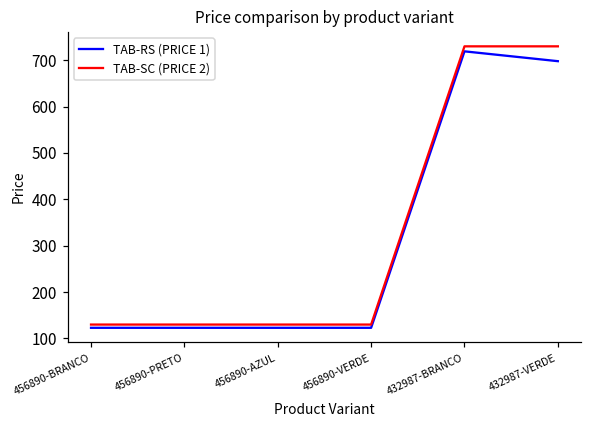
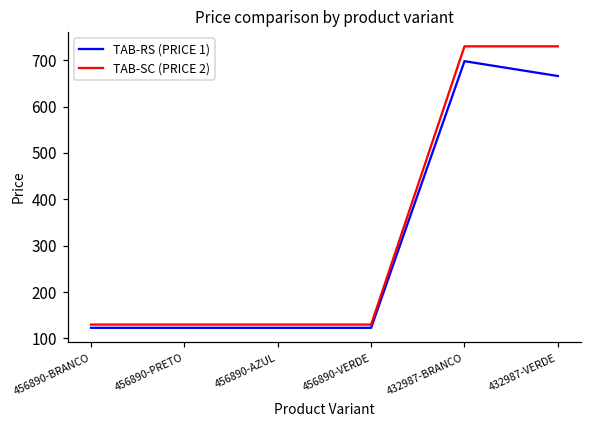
  {
    "TAB-RS (PRICE 1)": {
      "456890-BRANCO": 120,
      "456890-PRETO": 120,
      "456890-AZUL": 120,
      "456890-VERDE": 120,
-     "432987-BRANCO": 720,
-     "432987-VERDE": 700
+     "432987-BRANCO": 700,
+     "432987-VERDE": 670
    },
    "TAB-SC (PRICE 2)": {
      "456890-BRANCO": 130,
      "456890-PRETO": 130,
      "456890-AZUL": 130,
      "456890-VERDE": 130,
      "432987-BRANCO": 730,
      "432987-VERDE": 730
    }
  }
